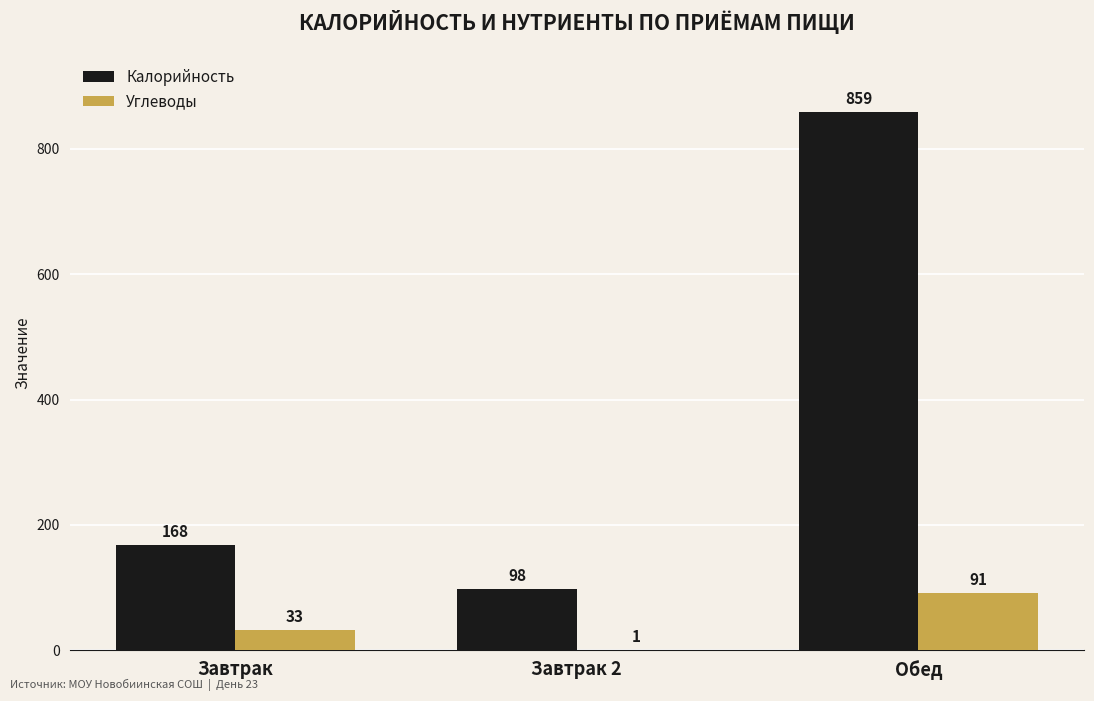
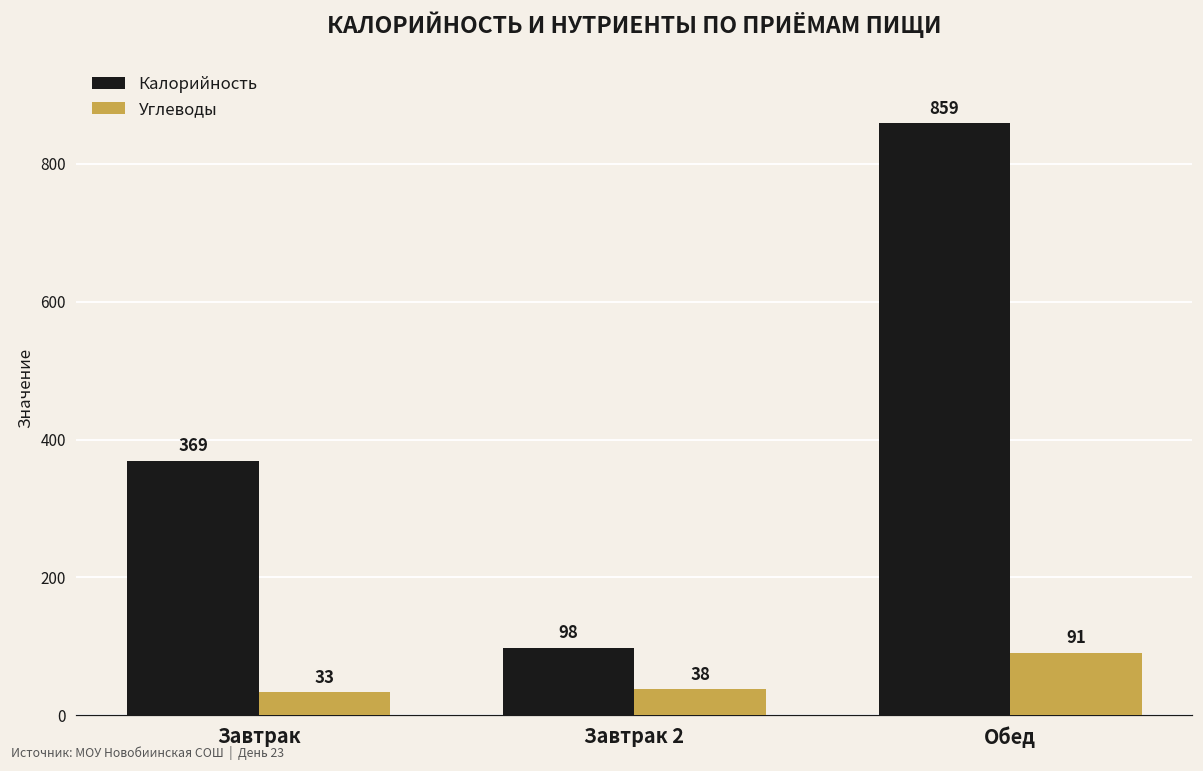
  {
    "Калорийность": {
-     "Завтрак": 168,
+     "Завтрак": 369,
      "Завтрак 2": 98,
      "Обед": 859
    },
    "Углеводы": {
      "Завтрак": 33,
-     "Завтрак 2": 1,
+     "Завтрак 2": 38,
      "Обед": 91
    }
  }
